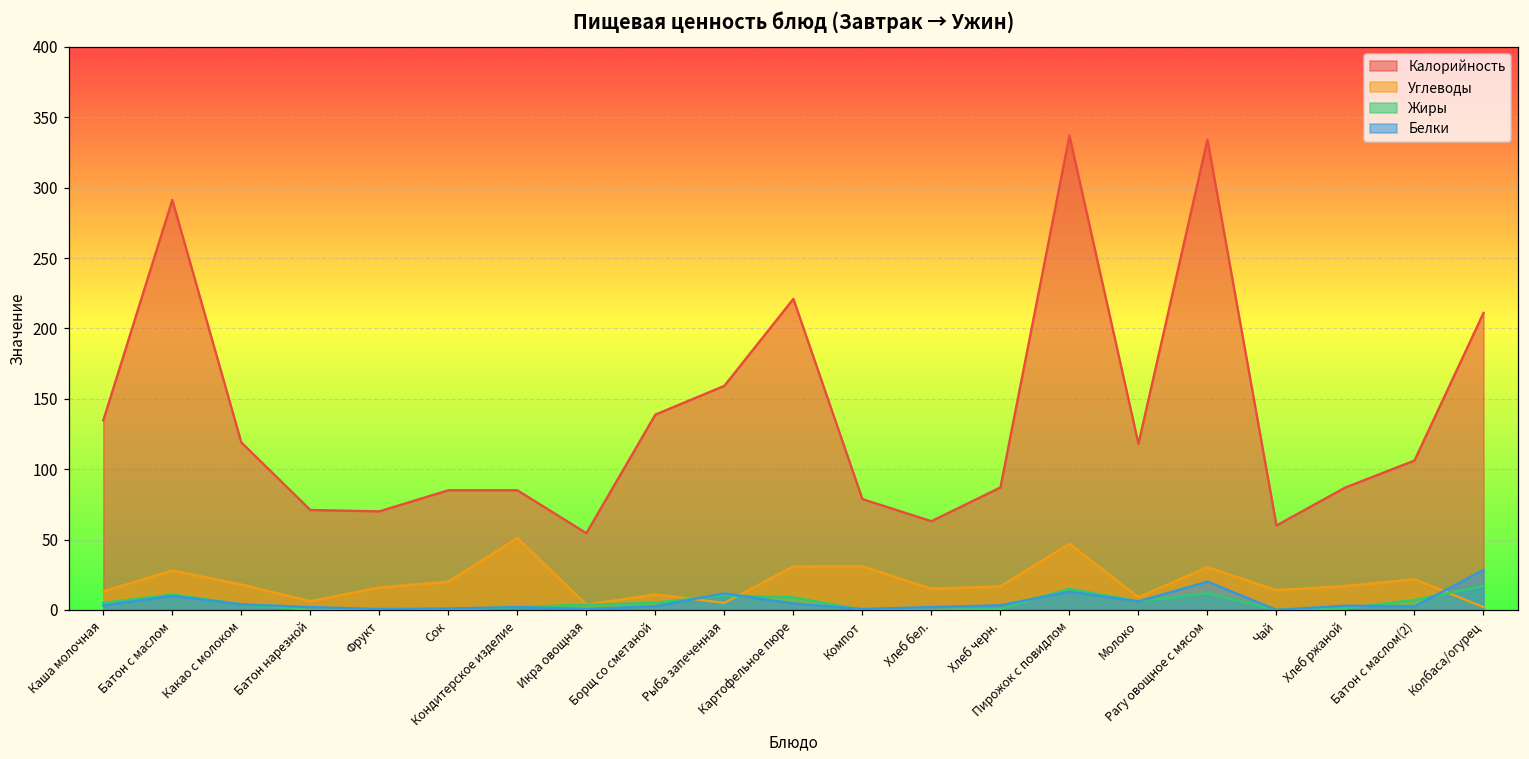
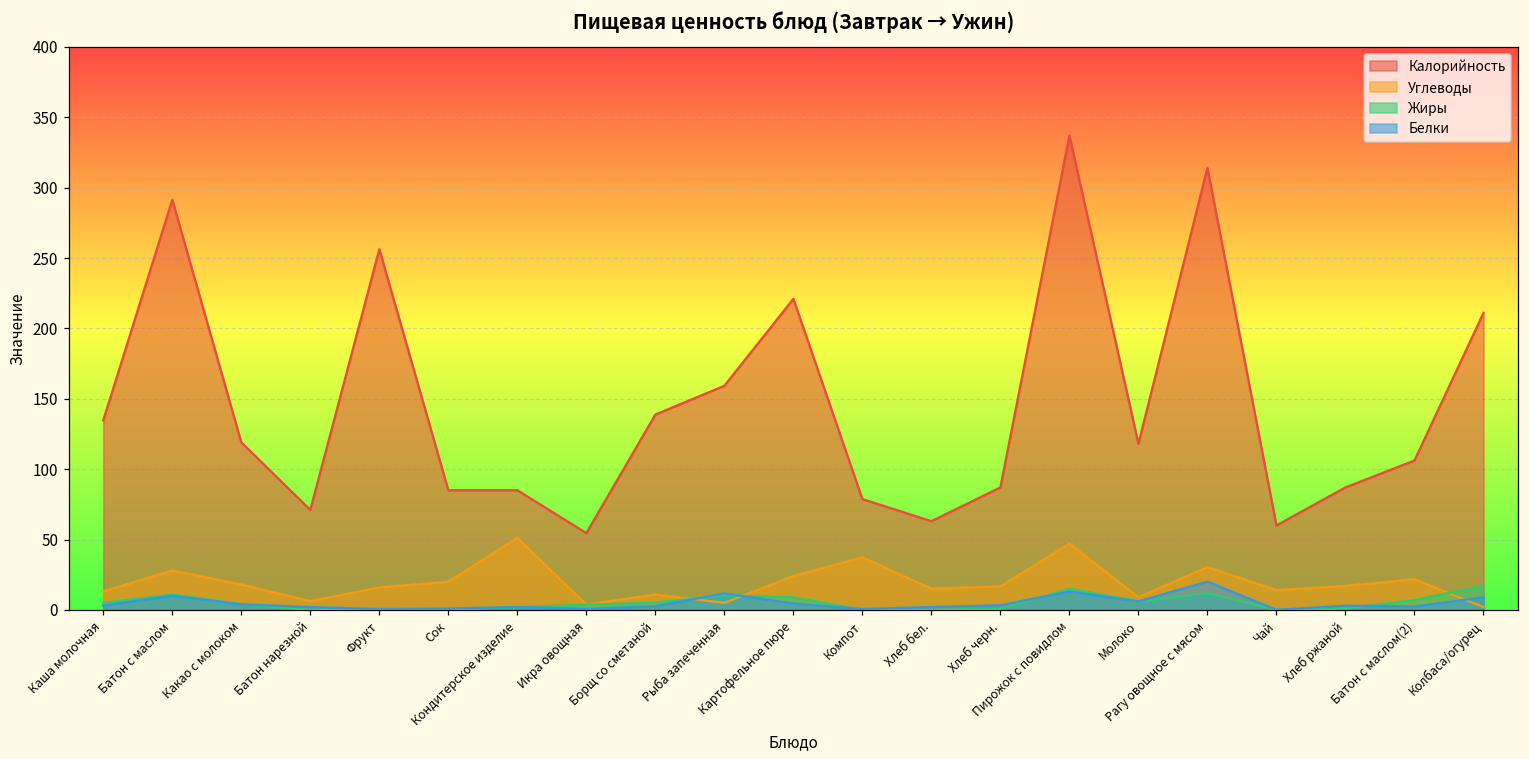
  {
    "Калорийность": {
      "Каша молочная": 135,
      "Батон с маслом": 291,
      "Какао с молоком": 119,
      "Батон нарезной": 71,
-     "Фрукт": 70,
+     "Фрукт": 256,
      "Сок": 85,
      "Кондитерское изделие": 85,
      "Икра овощная": 55,
      "Борщ со сметаной": 139,
      "Рыба запеченная": 159,
      "Картофельное пюре": 221,
      "Компот": 79,
      "Хлеб бел.": 63,
      "Хлеб черн.": 87,
      "Пирожок с повидлом": 337,
      "Молоко": 118,
-     "Рагу овощное с мясом": 334,
+     "Рагу овощное с мясом": 314,
      "Чай": 60,
      "Хлеб ржаной": 87,
      "Батон с маслом(2)": 106,
      "Колбаса/огурец": 211
    },
    "Углеводы": {
      "Каша молочная": 13,
      "Батон с маслом": 28,
      "Какао с молоком": 18,
      "Батон нарезной": 6,
      "Фрукт": 16,
      "Сок": 20,
      "Кондитерское изделие": 51,
      "Борщ со сметаной": 11,
      "Рыба запеченная": 5,
-     "Картофельное пюре": 31,
-     "Компот": 31,
+     "Картофельное пюре": 24,
+     "Компот": 37,
      "Хлеб бел.": 15,
      "Хлеб черн.": 17,
      "Пирожок с повидлом": 47,
      "Молоко": 9,
      "Рагу овощное с мясом": 30,
      "Чай": 14,
      "Хлеб ржаной": 17,
      "Батон с маслом(2)": 22,
      "Колбаса/огурец": 2
    },
    "Жиры": {
      "Борщ со сметаной": 5,
      "Картофельное пюре": 9,
      "Хлеб черн.": 1,
      "Пирожок с повидлом": 15,
      "Рагу овощное с мясом": 12,
      "Хлеб ржаной": 1,
      "Батон с маслом(2)": 7,
      "Колбаса/огурец": 17
    },
    "Белки": {
      "Икра овощная": 1,
      "Борщ со сметаной": 3,
      "Картофельное пюре": 5,
      "Хлеб черн.": 3,
      "Пирожок с повидлом": 13,
      "Рагу овощное с мясом": 20,
      "Хлеб ржаной": 3,
      "Батон с маслом(2)": 2,
-     "Колбаса/огурец": 28
+     "Колбаса/огурец": 9
    }
  }
